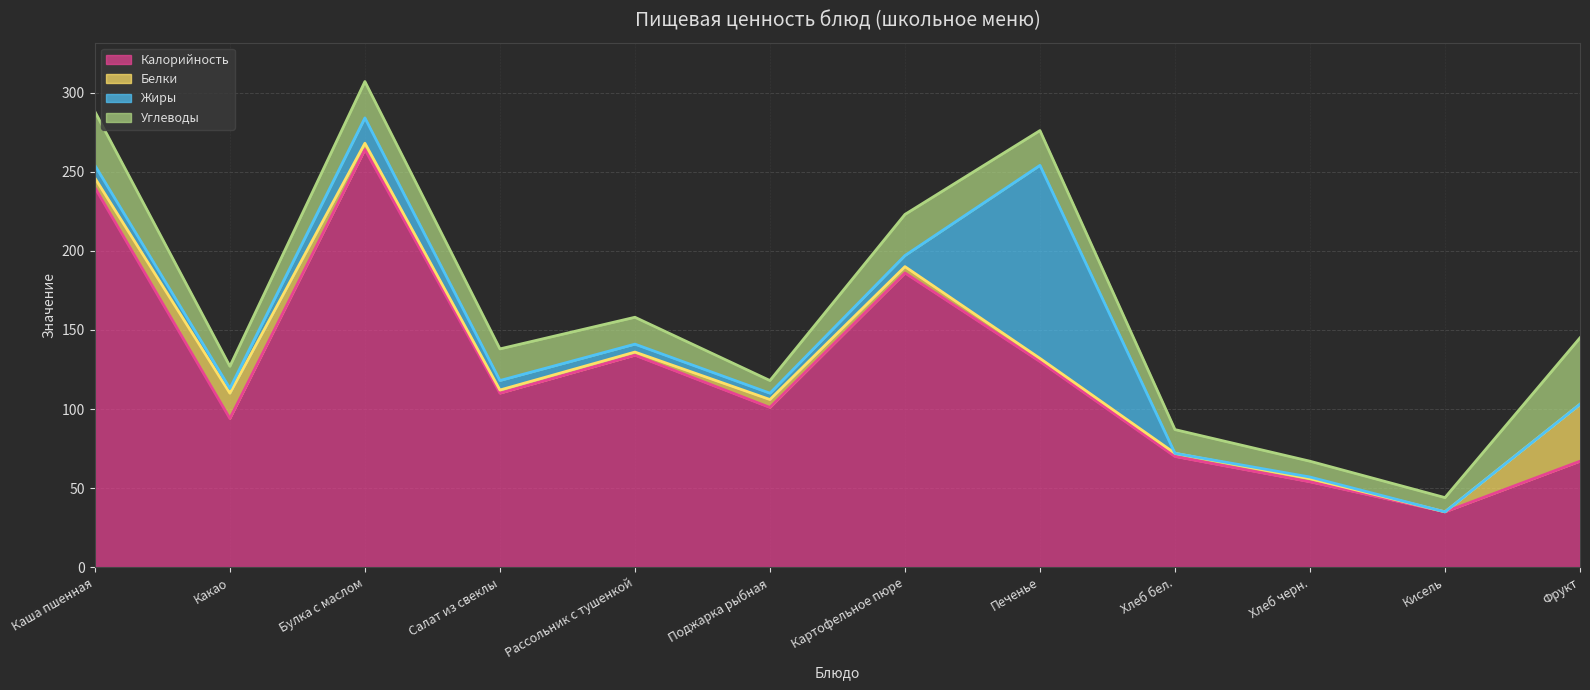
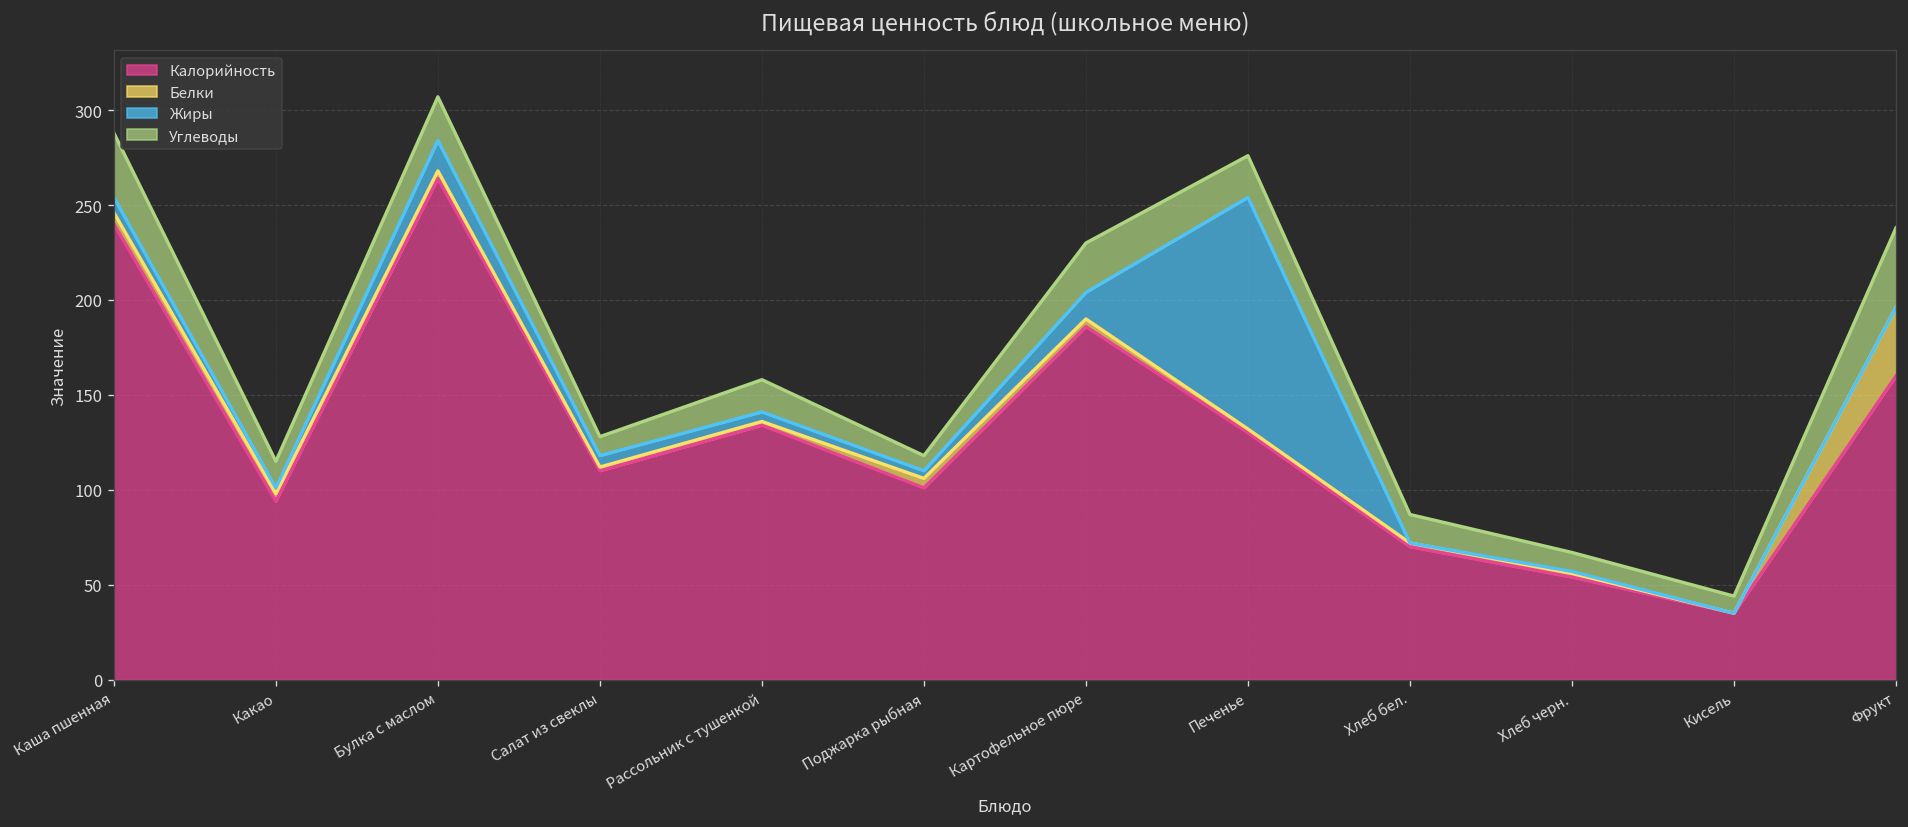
  {
    "Калорийность": {
      "Каша пшенная": 240,
      "Какао": 94,
      "Булка с маслом": 264,
      "Салат из свеклы": 110,
      "Рассольник с тушенкой": 134,
      "Поджарка рыбная": 101,
      "Картофельное пюре": 186,
      "Печенье": 130,
      "Хлеб бел.": 70,
      "Хлеб черн.": 54,
-     "Фрукт": 67
+     "Фрукт": 160
    },
    "Белки": {
      "Каша пшенная": 6,
-     "Какао": 16,
+     "Какао": 4,
      "Булка с маслом": 4,
      "Салат из свеклы": 2,
      "Рассольник с тушенкой": 2,
      "Поджарка рыбная": 5,
      "Картофельное пюре": 4,
      "Печенье": 2
    },
    "Жиры": {
      "Каша пшенная": 8,
      "Какао": 3,
      "Булка с маслом": 16,
      "Салат из свеклы": 6,
      "Рассольник с тушенкой": 5,
      "Поджарка рыбная": 4,
-     "Картофельное пюре": 7,
+     "Картофельное пюре": 14,
      "Печенье": 122
    },
    "Углеводы": {
      "Каша пшенная": 34,
      "Какао": 14,
      "Булка с маслом": 23,
-     "Салат из свеклы": 20,
+     "Салат из свеклы": 10,
      "Рассольник с тушенкой": 17,
      "Поджарка рыбная": 8,
      "Картофельное пюре": 26,
      "Печенье": 22,
      "Хлеб бел.": 15,
      "Хлеб черн.": 10,
      "Кисель": 9,
      "Фрукт": 42
    }
  }
